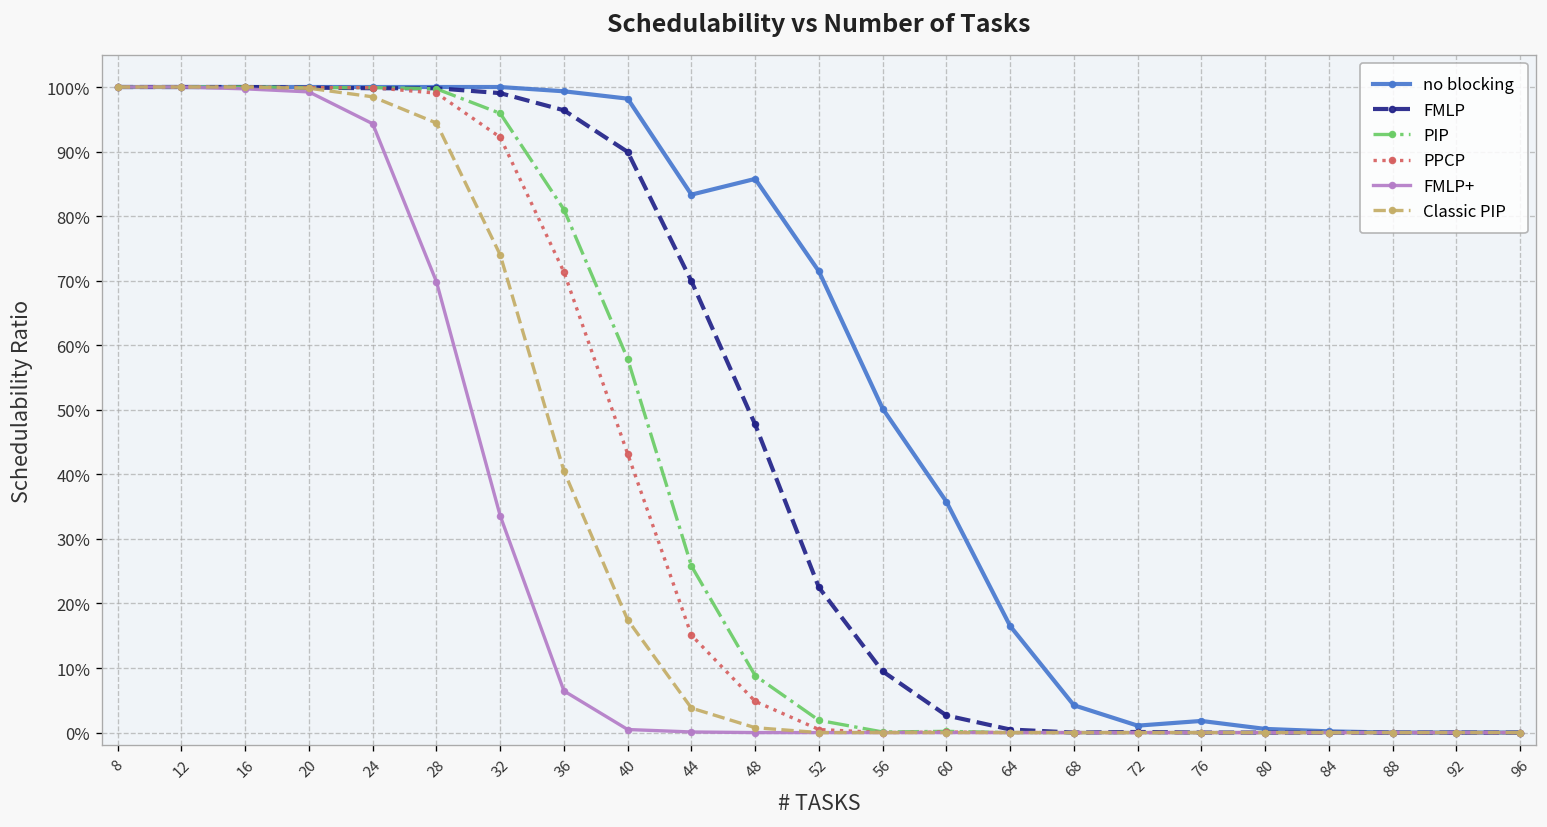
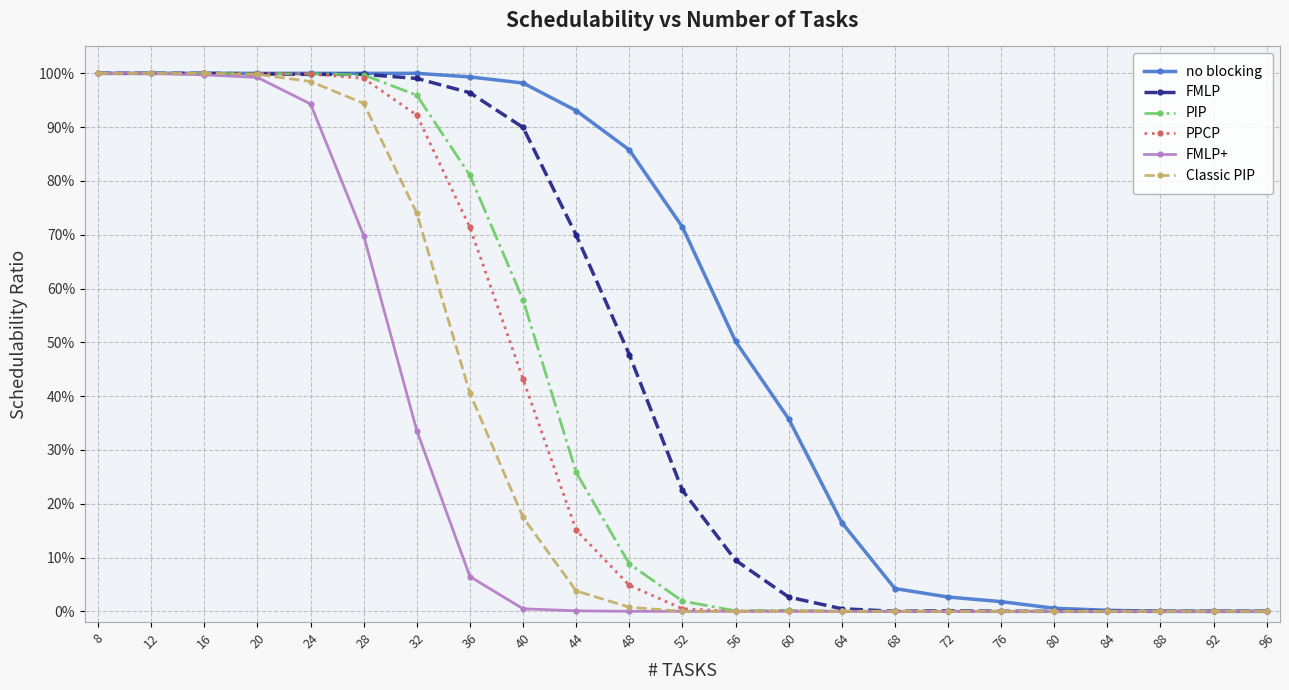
  {
    "no blocking": {
      "32": "100%",
      "36": "99%",
      "40": "98%",
-     "44": "83%",
+     "44": "93%",
      "48": "86%",
      "52": "71%",
      "56": "50%",
      "60": "36%",
      "64": "17%",
      "68": "4%",
-     "72": "1%",
+     "72": "3%",
      "76": "2%",
      "80": "1%"
    },
    "FMLP": {
      "32": "99%",
      "36": "96%",
      "40": "90%",
      "44": "70%",
      "48": "48%",
      "52": "22%",
      "56": "9%",
      "60": "3%"
    },
    "PIP": {
      "32": "96%",
      "36": "81%",
      "40": "58%",
      "44": "26%",
      "48": "9%",
      "52": "2%"
    },
    "PPCP": {
      "28": "99%",
      "32": "92%",
      "36": "71%",
      "40": "43%",
      "44": "15%",
      "48": "5%"
    },
    "FMLP+": {
      "20": "99%",
      "24": "94%",
      "28": "70%",
      "32": "34%",
      "36": "6%",
      "40": "0%",
      "44": "0%",
      "48": "0%"
    },
    "Classic PIP": {
      "24": "98%",
      "28": "94%",
      "32": "74%",
      "36": "41%",
      "40": "17%",
      "44": "4%",
      "48": "1%"
    }
  }
